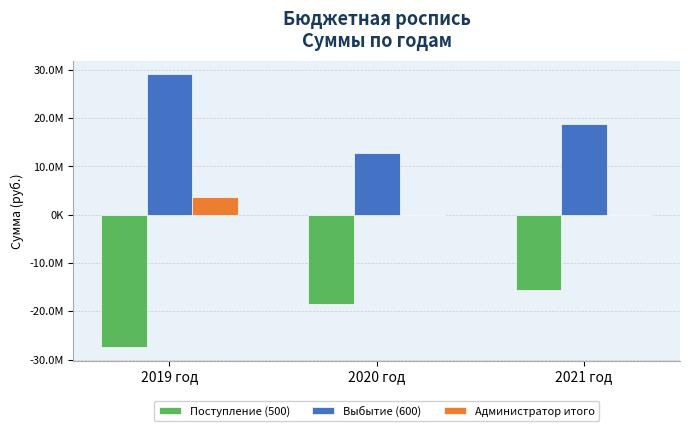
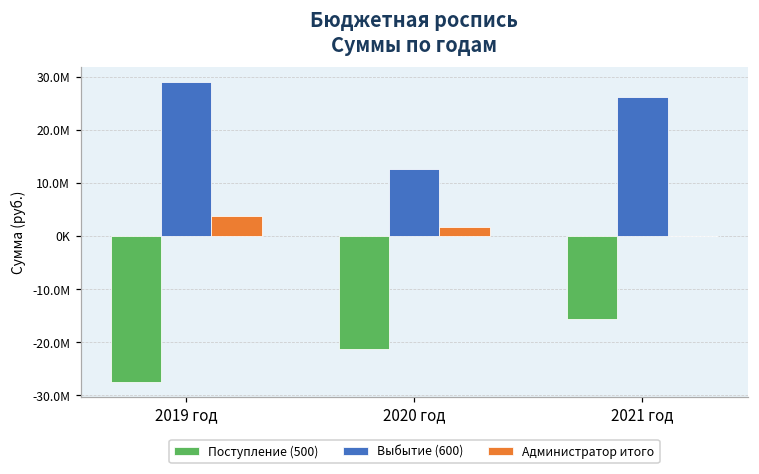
  {
    "Поступление (500)": {
      "2019 год": -27000000,
-     "2020 год": -19000000,
+     "2020 год": -21000000,
      "2021 год": -16000000
    },
    "Выбытие (600)": {
      "2019 год": 29000000,
      "2020 год": 13000000,
-     "2021 год": 19000000
+     "2021 год": 26000000
    },
    "Администратор итого": {
      "2019 год": 4000000,
-     "2020 год": 0,
+     "2020 год": 2000000,
      "2021 год": 0
    }
  }
